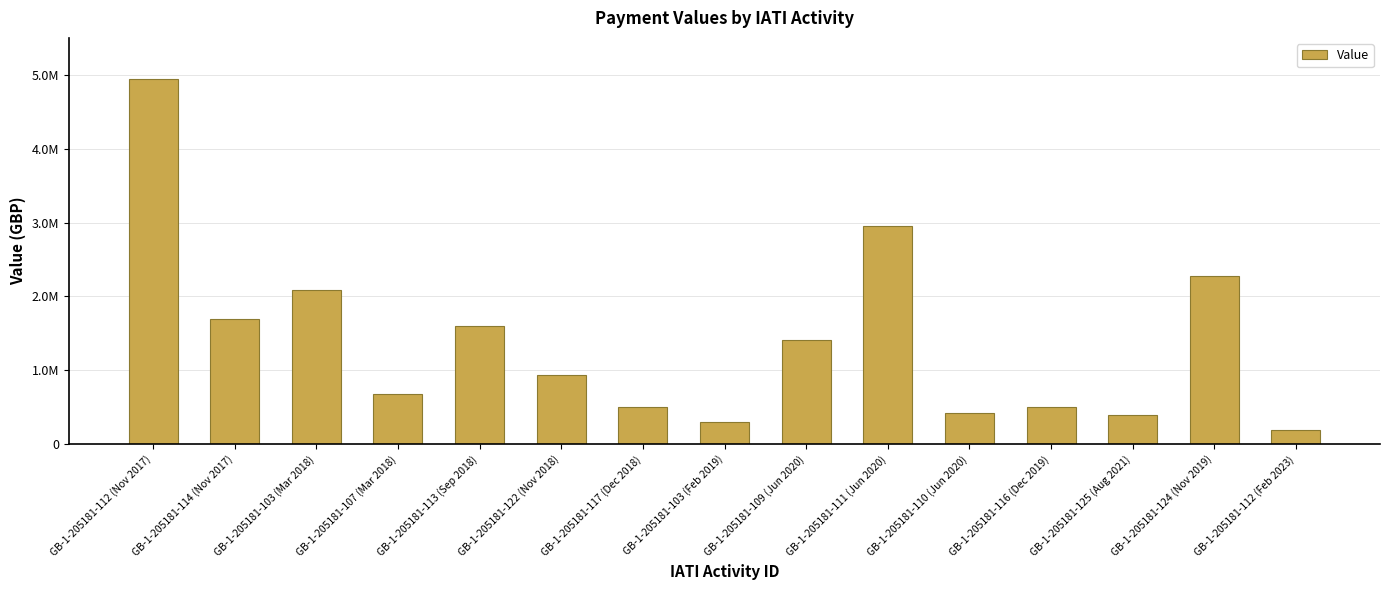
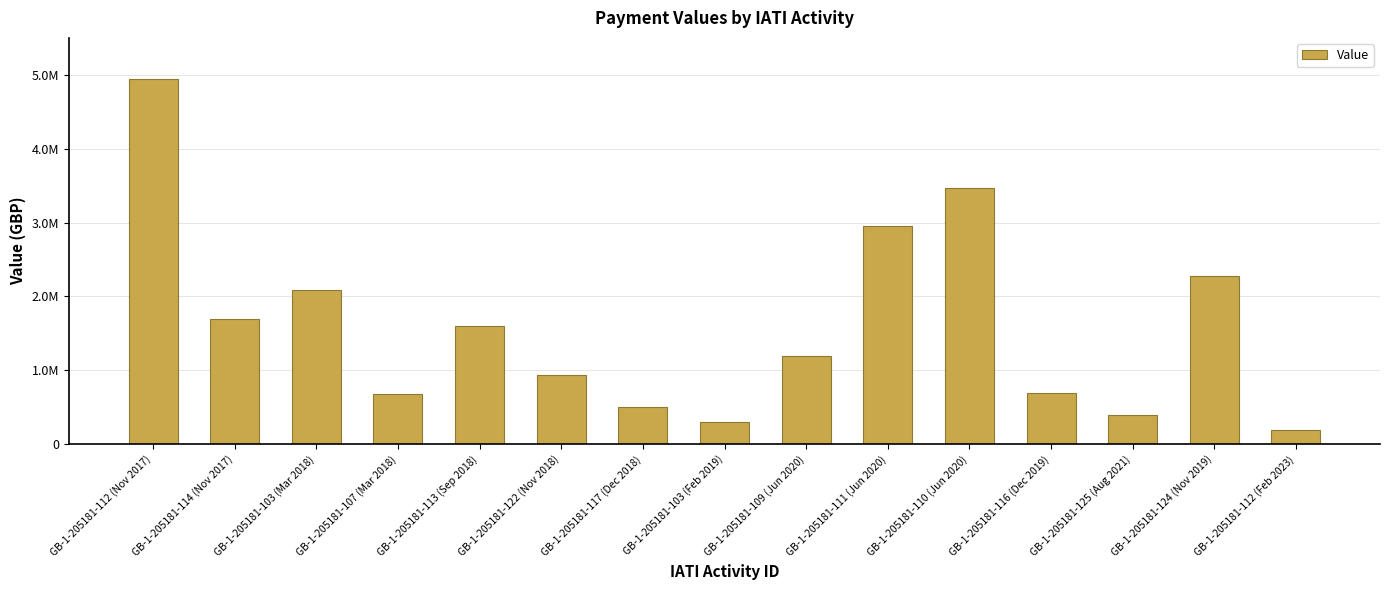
  {
    "GB-1-205181-112 (Nov 2017)": 5000000,
    "GB-1-205181-114 (Nov 2017)": 1700000,
    "GB-1-205181-103 (Mar 2018)": 2100000,
    "GB-1-205181-107 (Mar 2018)": 700000,
    "GB-1-205181-113 (Sep 2018)": 1600000,
    "GB-1-205181-122 (Nov 2018)": 900000,
    "GB-1-205181-117 (Dec 2018)": 500000,
    "GB-1-205181-103 (Feb 2019)": 300000,
-   "GB-1-205181-109 (Jun 2020)": 1400000,
+   "GB-1-205181-109 (Jun 2020)": 1200000,
    "GB-1-205181-111 (Jun 2020)": 3000000,
-   "GB-1-205181-110 (Jun 2020)": 400000,
-   "GB-1-205181-116 (Dec 2019)": 500000,
+   "GB-1-205181-110 (Jun 2020)": 3500000,
+   "GB-1-205181-116 (Dec 2019)": 700000,
    "GB-1-205181-125 (Aug 2021)": 400000,
    "GB-1-205181-124 (Nov 2019)": 2300000,
    "GB-1-205181-112 (Feb 2023)": 200000
  }
